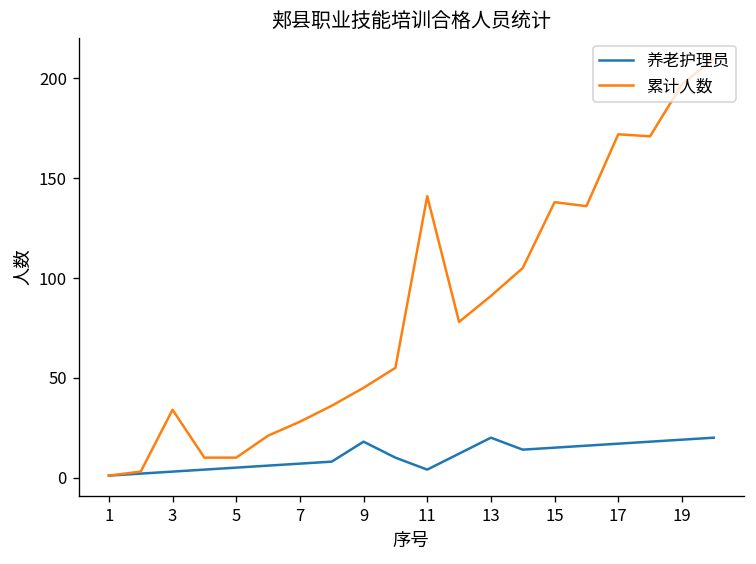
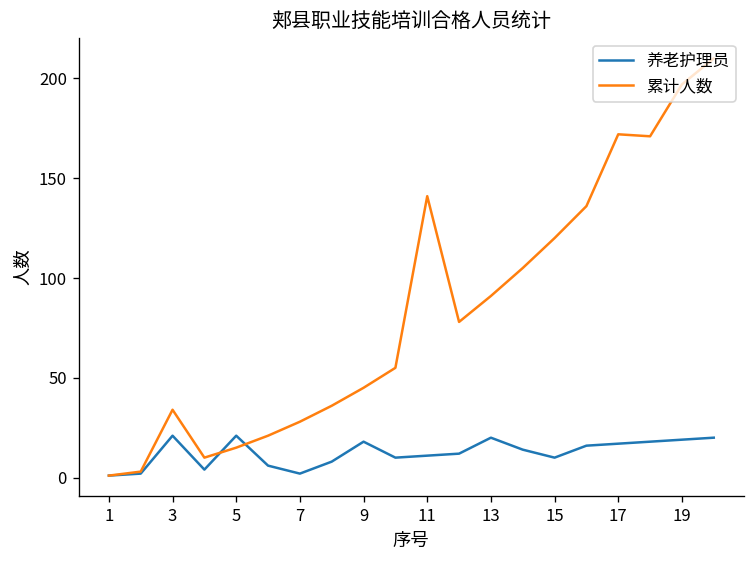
  {
    "养老护理员": {
-     "3": 3,
-     "5": 5,
-     "7": 7,
+     "3": 21,
+     "5": 21,
+     "7": 2,
      "9": 18,
-     "11": 4,
+     "11": 11,
      "13": 20,
-     "15": 15,
+     "15": 10,
      "17": 17,
      "19": 19
    },
    "累计人数": {
      "3": 34,
-     "5": 10,
+     "5": 15,
      "7": 28,
      "9": 45,
      "11": 141,
      "13": 91,
-     "15": 138,
+     "15": 120,
      "17": 172
    }
  }
